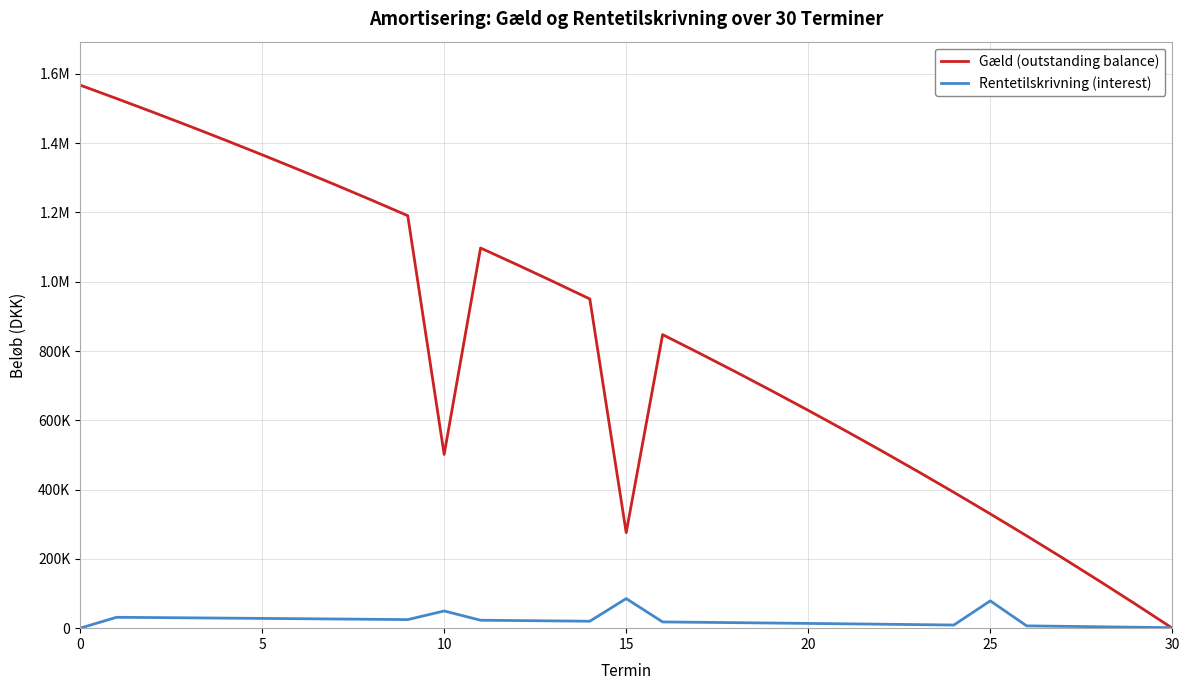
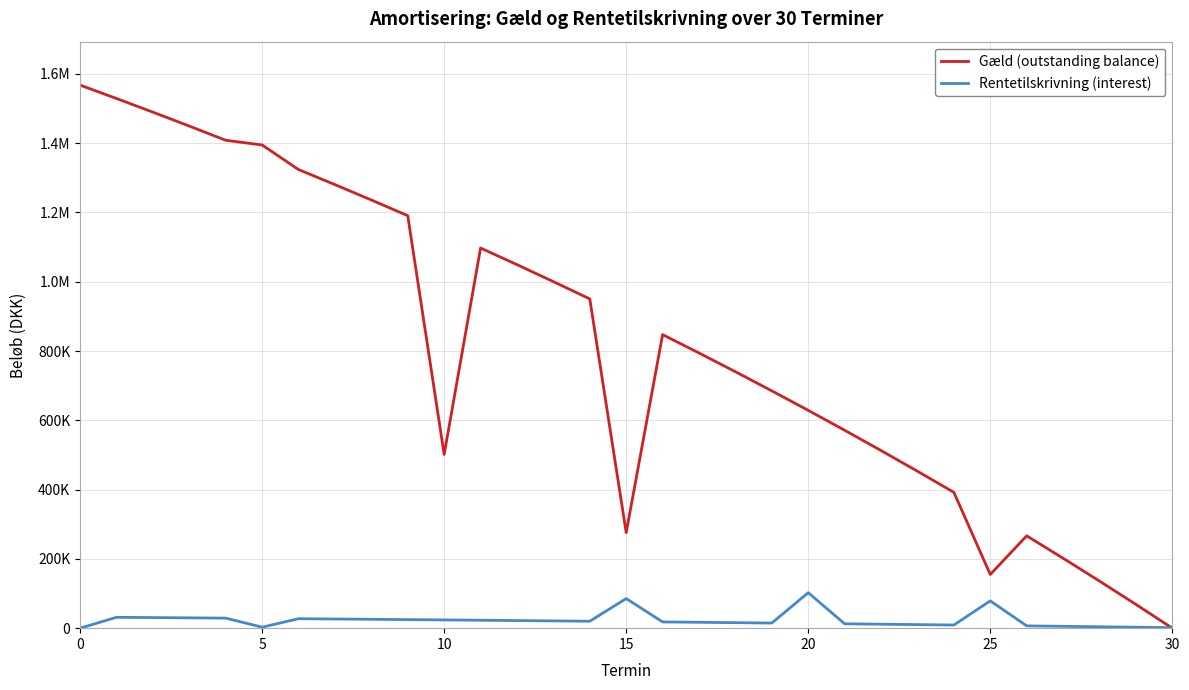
  {
    "Gæld (outstanding balance)": {
      "0": 1570000,
-     "5": 1370000,
+     "5": 1390000,
      "10": 500000,
      "15": 280000,
      "20": 630000,
-     "25": 330000
+     "25": 150000
    },
    "Rentetilskrivning (interest)": {
      "0": 0,
-     "5": 30000,
-     "10": 50000,
+     "5": 0,
+     "10": 20000,
      "15": 90000,
-     "20": 10000,
+     "20": 100000,
      "25": 80000
    }
  }
